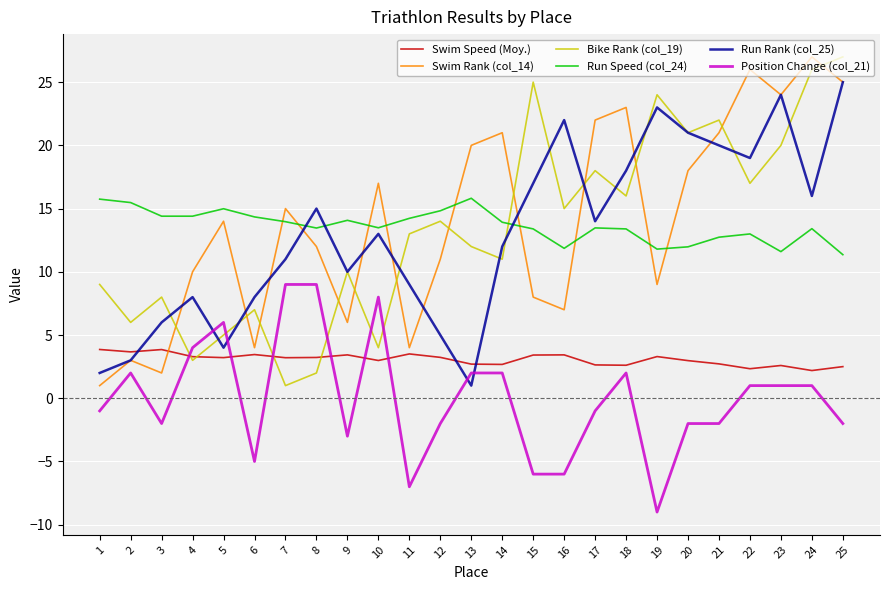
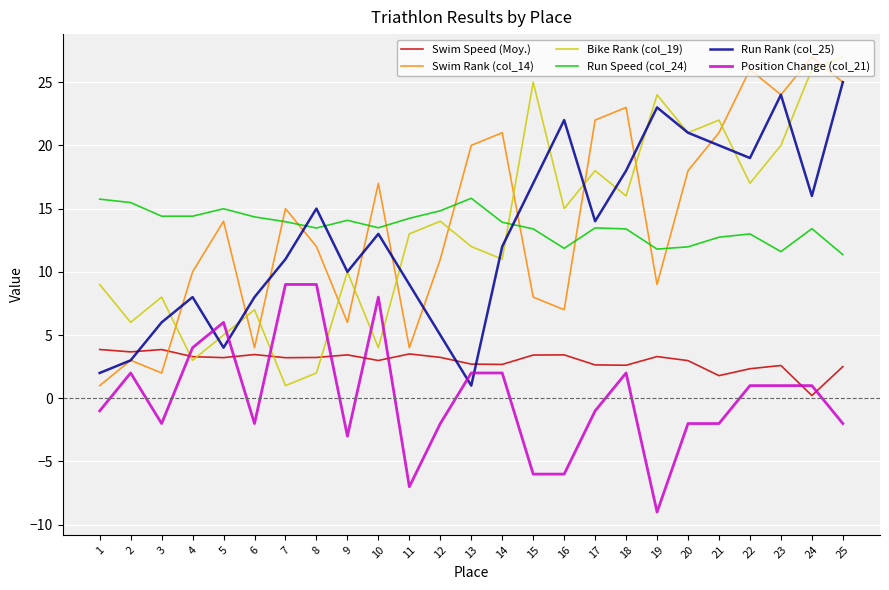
  {
    "Swim Speed (Moy.)": {
      "1": 3.9,
      "2": 3.7,
      "3": 3.9,
      "4": 3.3,
      "5": 3.2,
      "6": 3.5,
      "7": 3.2,
      "8": 3.2,
      "9": 3.4,
      "10": 3.0,
      "11": 3.5,
      "12": 3.2,
      "13": 2.7,
      "14": 2.7,
      "15": 3.4,
      "16": 3.4,
      "17": 2.6,
      "18": 2.6,
      "19": 3.3,
      "20": 3.0,
-     "21": 2.7,
+     "21": 1.8,
      "22": 2.3,
      "23": 2.6,
-     "24": 2.2,
+     "24": 0.2,
      "25": 2.5
    },
    "Swim Rank (col_14)": {
      "1": 1.0,
      "3": 2.0,
      "4": 10.0,
      "5": 14.0,
      "6": 4.0,
      "7": 15.0,
      "8": 12.0,
      "9": 6.0,
      "10": 17.0,
      "11": 4.0,
      "12": 11.0,
      "13": 20.0,
      "14": 21.0,
      "15": 8.0,
      "16": 7.0,
      "17": 22.0,
      "18": 23.0,
      "19": 9.0,
      "20": 18.0,
      "21": 21.0
    },
    "Bike Rank (col_19)": {
      "1": 9.0,
      "2": 6.0,
      "3": 8.0,
      "4": 3.0,
      "5": 5.0,
      "6": 7.0,
      "7": 1.0,
      "8": 2.0,
      "10": 4.0,
      "11": 13.0,
      "12": 14.0,
      "13": 12.0,
      "14": 11.0,
      "15": 25.0,
      "16": 15.0,
      "17": 18.0,
      "18": 16.0,
      "19": 24.0,
      "21": 22.0,
      "22": 17.0,
      "23": 20.0
    },
    "Run Speed (col_24)": {
      "1": 15.7,
      "2": 15.5,
      "3": 14.4,
      "4": 14.4,
      "5": 15.0,
      "6": 14.3,
      "7": 14.0,
      "8": 13.5,
      "9": 14.1,
      "10": 13.5,
      "11": 14.2,
      "12": 14.8,
      "13": 15.8,
      "14": 13.9,
      "15": 13.4,
      "16": 11.9,
      "17": 13.5,
      "18": 13.4,
      "19": 11.8,
      "20": 12.0,
      "21": 12.7,
      "22": 13.0,
      "23": 11.6,
      "24": 13.4,
      "25": 11.4
    },
    "Run Rank (col_25)": {
      "1": 2.0,
      "3": 6.0,
      "4": 8.0,
      "5": 4.0,
      "6": 8.0,
      "7": 11.0,
      "8": 15.0,
      "10": 13.0,
      "11": 9.0,
      "12": 5.0,
      "13": 1.0,
      "14": 12.0,
      "15": 17.0,
      "16": 22.0,
      "17": 14.0,
      "18": 18.0,
      "19": 23.0,
      "21": 20.0,
      "22": 19.0,
      "24": 16.0
    },
    "Position Change (col_21)": {
      "1": -1,
      "2": 2,
      "3": -2,
      "4": 4,
      "5": 6,
-     "6": -5,
+     "6": -2,
      "7": 9,
      "8": 9,
      "9": -3,
      "10": 8,
      "11": -7,
      "12": -2,
      "13": 2,
      "14": 2,
      "15": -6,
      "16": -6,
      "17": -1,
      "18": 2,
      "19": -9,
      "20": -2,
      "21": -2,
      "22": 1,
      "23": 1,
      "24": 1,
      "25": -2
    }
  }
